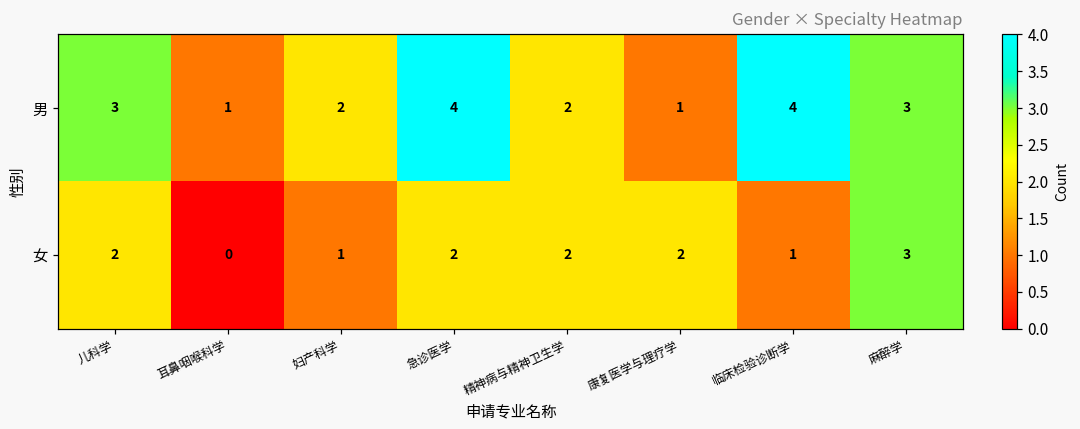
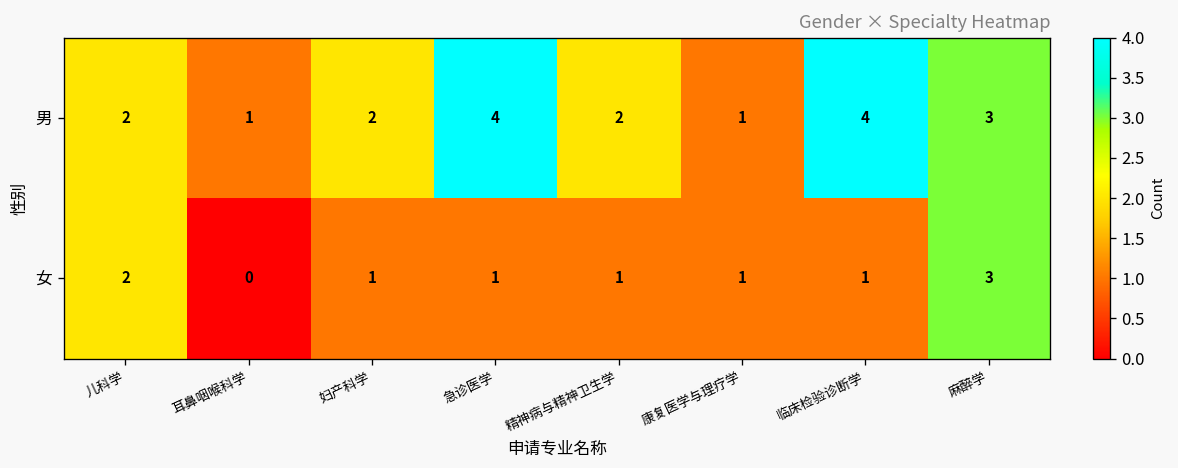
  {
    "男": {
-     "儿科学": 3,
+     "儿科学": 2,
      "耳鼻咽喉科学": 1,
      "妇产科学": 2,
      "急诊医学": 4,
      "精神病与精神卫生学": 2,
      "康复医学与理疗学": 1,
      "临床检验诊断学": 4,
      "麻醉学": 3
    },
    "女": {
      "儿科学": 2,
      "耳鼻咽喉科学": 0,
      "妇产科学": 1,
-     "急诊医学": 2,
-     "精神病与精神卫生学": 2,
-     "康复医学与理疗学": 2,
+     "急诊医学": 1,
+     "精神病与精神卫生学": 1,
+     "康复医学与理疗学": 1,
      "临床检验诊断学": 1,
      "麻醉学": 3
    }
  }
